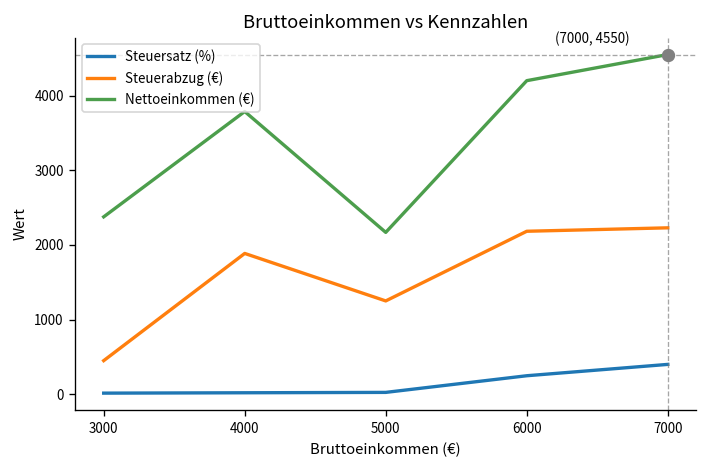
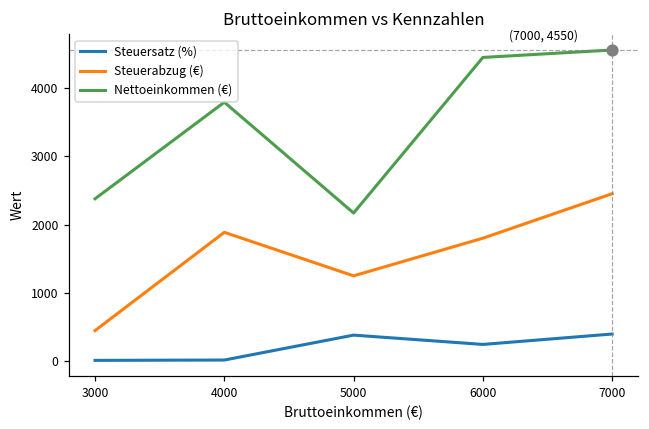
  {
    "Steuersatz (%)": {
      "3000": 0,
      "4000": 0,
-     "5000": 0,
+     "5000": 400,
      "6000": 200,
      "7000": 400
    },
    "Steuerabzug (€)": {
      "3000": 500,
      "4000": 1900,
      "5000": 1300,
-     "6000": 2200,
-     "7000": 2200
+     "6000": 1800,
+     "7000": 2500
    },
    "Nettoeinkommen (€)": {
      "3000": 2400,
      "4000": 3800,
      "5000": 2200,
-     "6000": 4200
+     "6000": 4400
    }
  }
